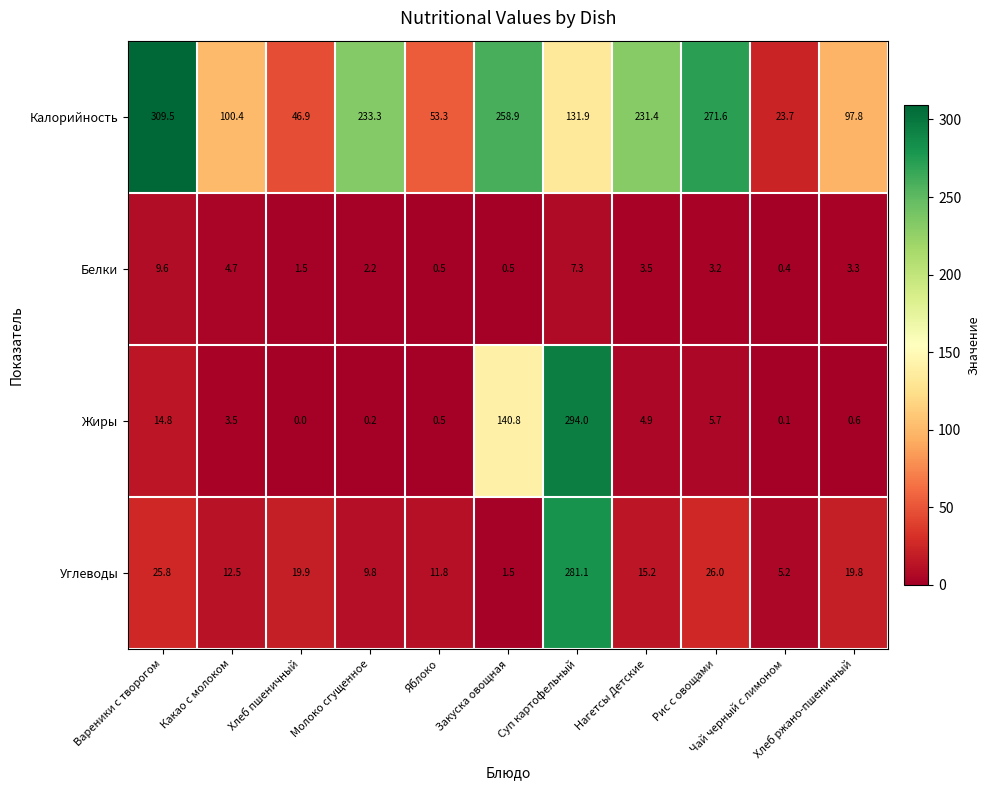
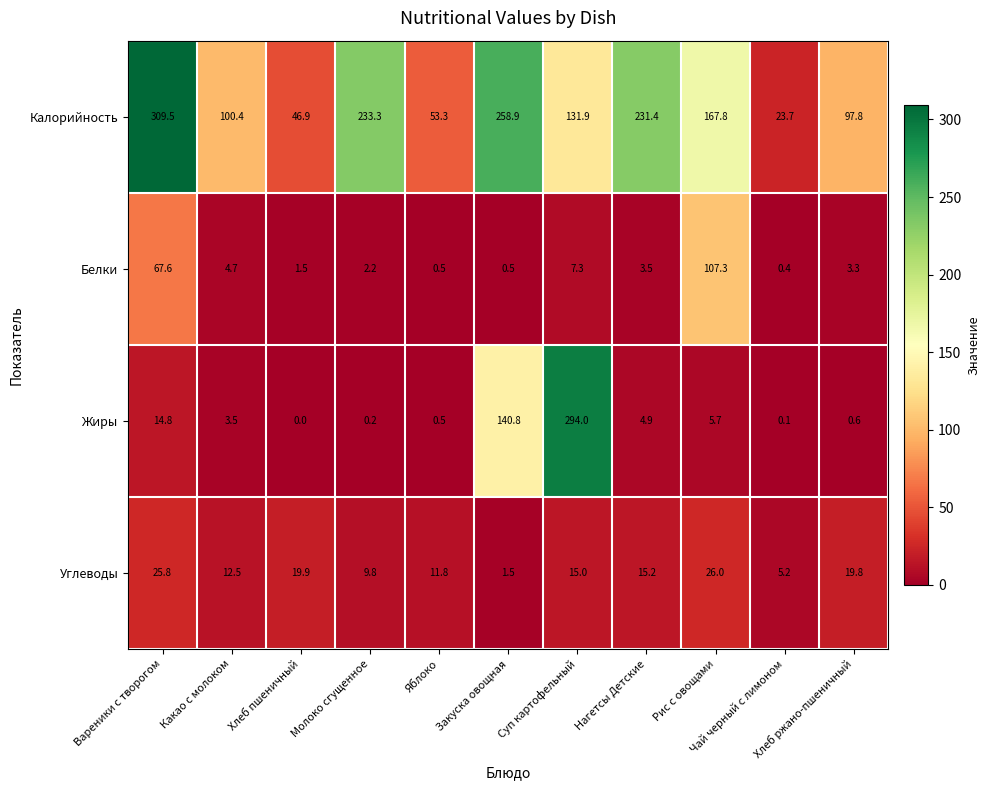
  {
    "Калорийность": {
      "Вареники с творогом": 309.5,
      "Какао с молоком": 100.4,
      "Хлеб пшеничный": 46.9,
      "Молоко сгущенное": 233.3,
      "Яблоко": 53.3,
      "Закуска овощная": 258.9,
      "Суп картофельный": 131.9,
      "Нагетсы Детские": 231.4,
-     "Рис с овощами": 271.6,
+     "Рис с овощами": 167.8,
      "Чай черный с лимоном": 23.7,
      "Хлеб ржано-пшеничный": 97.8
    },
    "Белки": {
-     "Вареники с творогом": 9.6,
+     "Вареники с творогом": 67.6,
      "Какао с молоком": 4.7,
      "Хлеб пшеничный": 1.5,
      "Молоко сгущенное": 2.2,
      "Яблоко": 0.5,
      "Закуска овощная": 0.5,
      "Суп картофельный": 7.3,
      "Нагетсы Детские": 3.5,
-     "Рис с овощами": 3.2,
+     "Рис с овощами": 107.3,
      "Чай черный с лимоном": 0.4,
      "Хлеб ржано-пшеничный": 3.3
    },
    "Жиры": {
      "Вареники с творогом": 14.8,
      "Какао с молоком": 3.5,
      "Хлеб пшеничный": 0.0,
      "Молоко сгущенное": 0.2,
      "Яблоко": 0.5,
      "Закуска овощная": 140.8,
      "Суп картофельный": 294.0,
      "Нагетсы Детские": 4.9,
      "Рис с овощами": 5.7,
      "Чай черный с лимоном": 0.1,
      "Хлеб ржано-пшеничный": 0.6
    },
    "Углеводы": {
      "Вареники с творогом": 25.8,
      "Какао с молоком": 12.5,
      "Хлеб пшеничный": 19.9,
      "Молоко сгущенное": 9.8,
      "Яблоко": 11.8,
      "Закуска овощная": 1.5,
-     "Суп картофельный": 281.1,
+     "Суп картофельный": 15.0,
      "Нагетсы Детские": 15.2,
      "Рис с овощами": 26.0,
      "Чай черный с лимоном": 5.2,
      "Хлеб ржано-пшеничный": 19.8
    }
  }
